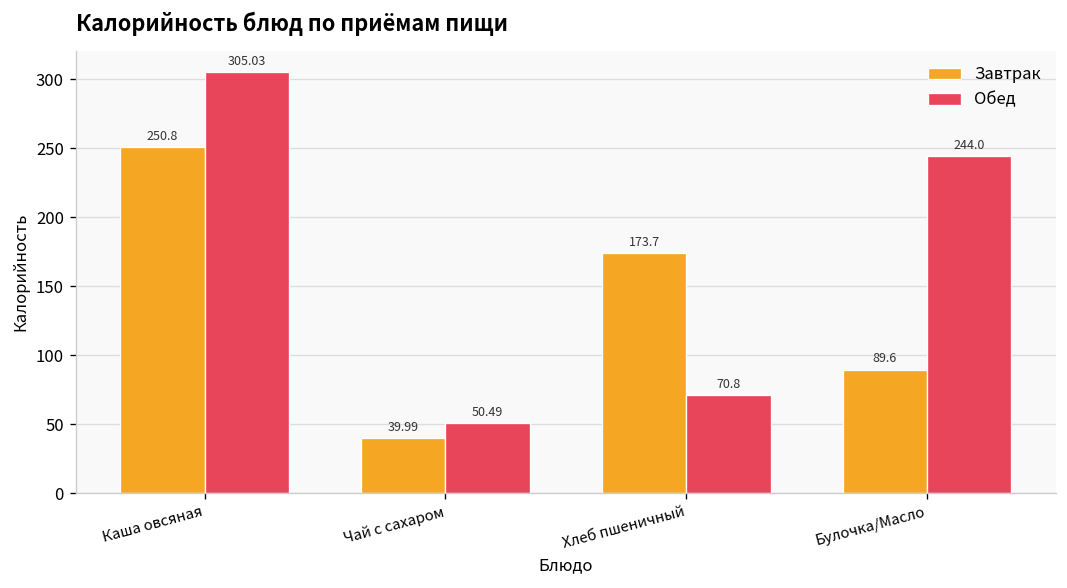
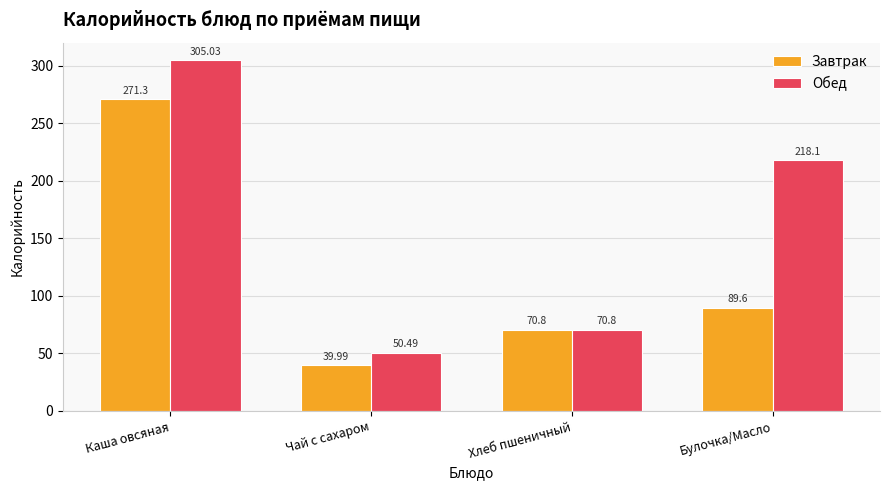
  {
    "Завтрак": {
-     "Каша овсяная": 250.8,
+     "Каша овсяная": 271.3,
      "Чай с сахаром": 39.99,
-     "Хлеб пшеничный": 173.7,
+     "Хлеб пшеничный": 70.8,
      "Булочка/Масло": 89.6
    },
    "Обед": {
      "Каша овсяная": 305.03,
      "Чай с сахаром": 50.49,
      "Хлеб пшеничный": 70.8,
-     "Булочка/Масло": 244.0
+     "Булочка/Масло": 218.1
    }
  }
